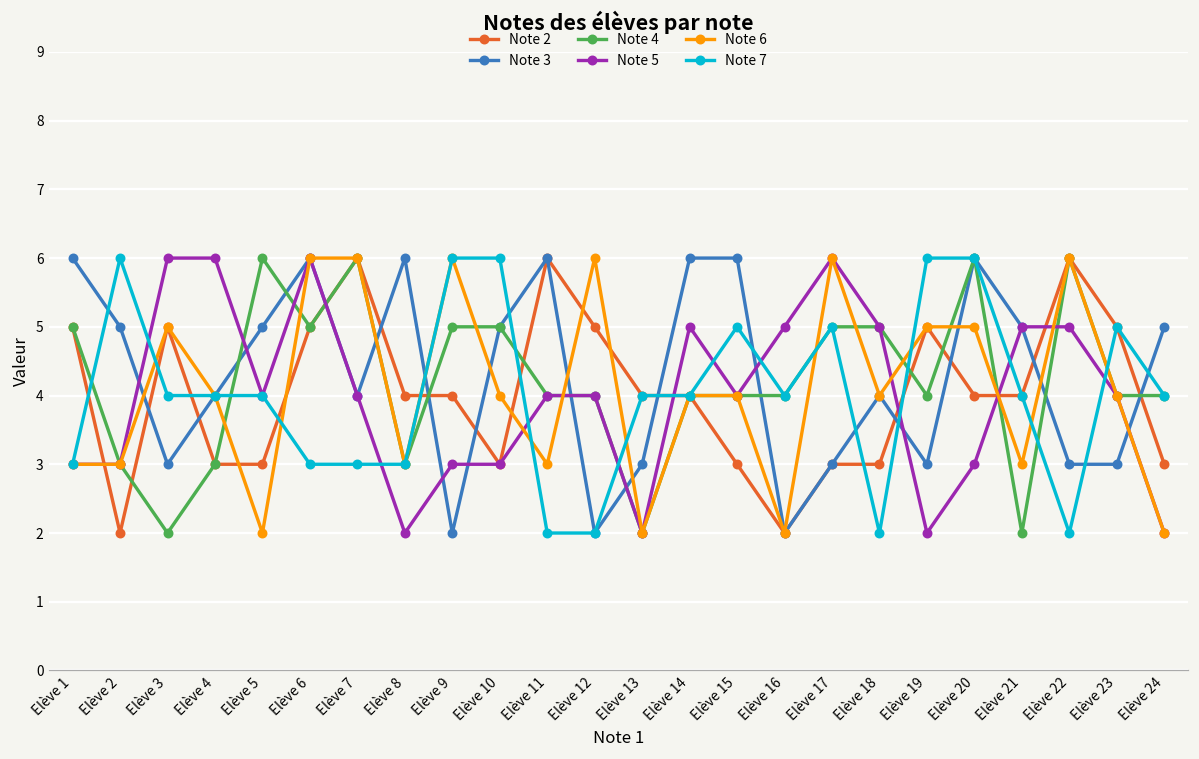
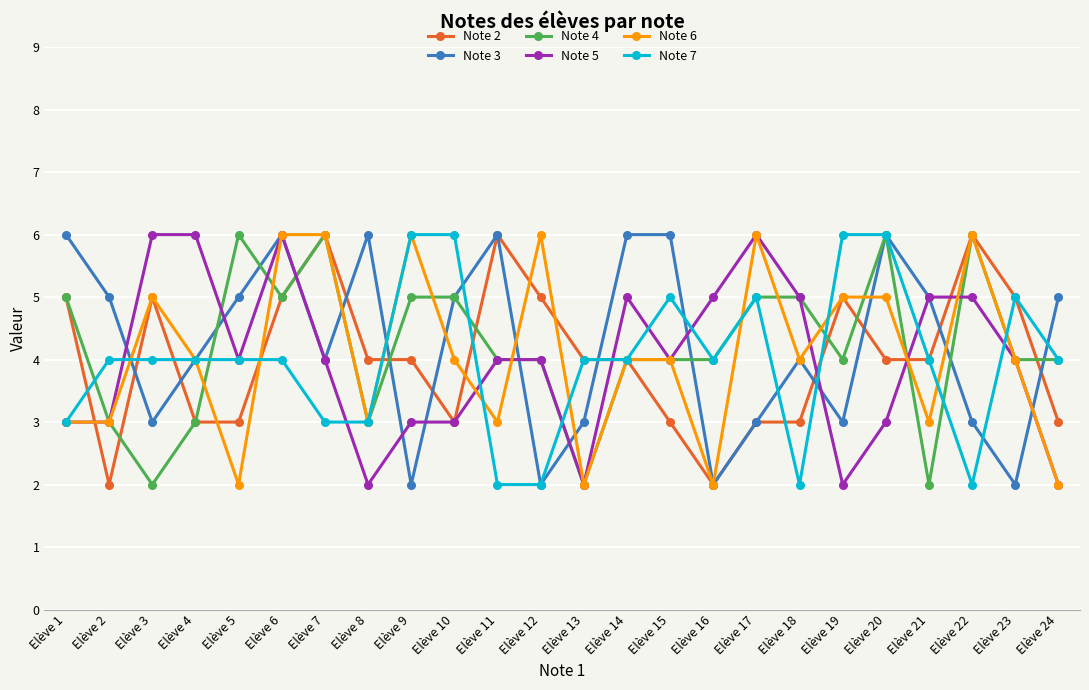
  {
    "Note 2": {
      "Elève 2": 2,
      "Elève 5": 3,
      "Elève 8": 4,
      "Elève 9": 4,
      "Elève 12": 5,
      "Elève 15": 3,
      "Elève 18": 3,
      "Elève 20": 4,
      "Elève 24": 3
    },
    "Note 3": {
      "Elève 1": 6,
      "Elève 2": 5,
      "Elève 3": 3,
      "Elève 5": 5,
      "Elève 8": 6,
      "Elève 9": 2,
      "Elève 13": 3,
      "Elève 14": 6,
      "Elève 15": 6,
      "Elève 19": 3,
      "Elève 22": 3,
-     "Elève 23": 3,
+     "Elève 23": 2,
      "Elève 24": 5
    },
    "Note 4": {
      "Elève 3": 2,
      "Elève 5": 6,
      "Elève 9": 5,
      "Elève 19": 4,
      "Elève 21": 2
    },
    "Note 5": {
      "Elève 3": 6,
      "Elève 4": 6,
      "Elève 8": 2,
      "Elève 9": 3,
      "Elève 14": 5,
      "Elève 16": 5,
      "Elève 19": 2,
      "Elève 20": 3,
      "Elève 22": 5
    },
    "Note 6": {
      "Elève 5": 2,
      "Elève 10": 4,
      "Elève 11": 3,
      "Elève 12": 6,
      "Elève 20": 5,
      "Elève 21": 3
    },
    "Note 7": {
-     "Elève 2": 6,
+     "Elève 2": 4,
      "Elève 3": 4,
-     "Elève 6": 3,
+     "Elève 6": 4,
      "Elève 7": 3,
      "Elève 10": 6,
      "Elève 11": 2,
      "Elève 15": 5,
      "Elève 18": 2,
      "Elève 19": 6,
      "Elève 22": 2
    }
  }
